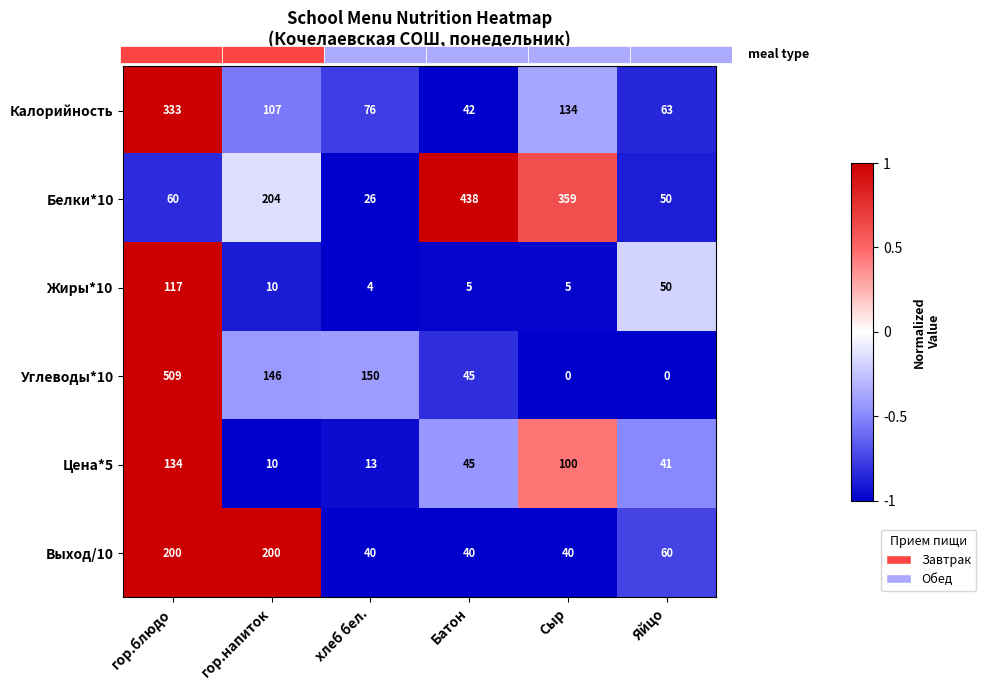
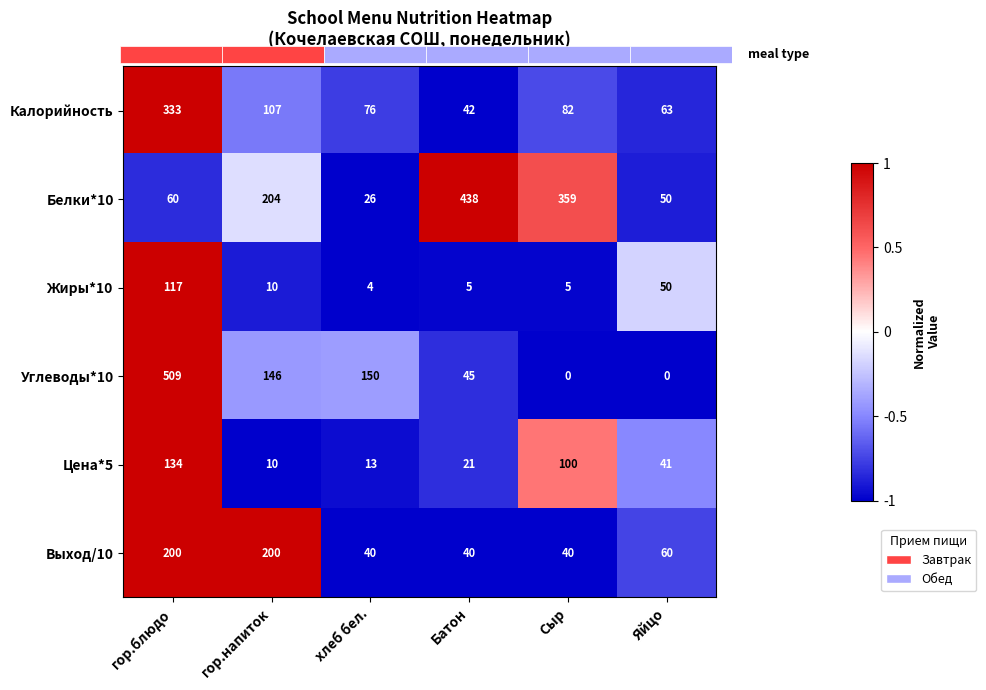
  {
    "School Menu Nutrition Heatmap (Кочелаевская СОШ, понедельник)": {
      "Калорийность": {
        "гор.блюдо": 333,
        "гор.напиток": 107,
        "хлеб бел.": 76,
        "Батон": 42,
-       "Сыр": 134,
+       "Сыр": 82,
        "Яйцо": 63
      },
      "Белки*10": {
        "гор.блюдо": 60,
        "гор.напиток": 204,
        "хлеб бел.": 26,
        "Батон": 438,
        "Сыр": 359,
        "Яйцо": 50
      },
      "Жиры*10": {
        "гор.блюдо": 117,
        "гор.напиток": 10,
        "хлеб бел.": 4,
        "Батон": 5,
        "Сыр": 5,
        "Яйцо": 50
      },
      "Углеводы*10": {
        "гор.блюдо": 509,
        "гор.напиток": 146,
        "хлеб бел.": 150,
        "Батон": 45,
        "Сыр": 0,
        "Яйцо": 0
      },
      "Цена*5": {
        "гор.блюдо": 134,
        "гор.напиток": 10,
        "хлеб бел.": 13,
-       "Батон": 45,
+       "Батон": 21,
        "Сыр": 100,
        "Яйцо": 41
      },
      "Выход/10": {
        "гор.блюдо": 200,
        "гор.напиток": 200,
        "хлеб бел.": 40,
        "Батон": 40,
        "Сыр": 40,
        "Яйцо": 60
      }
    }
  }
